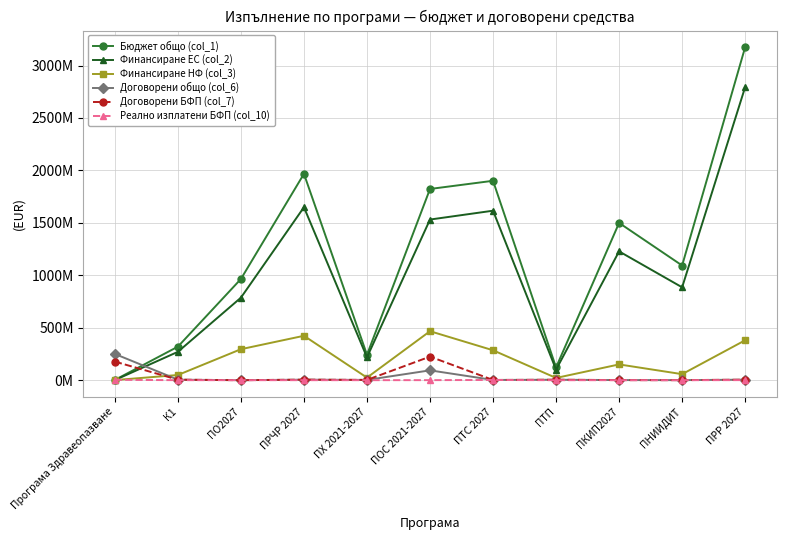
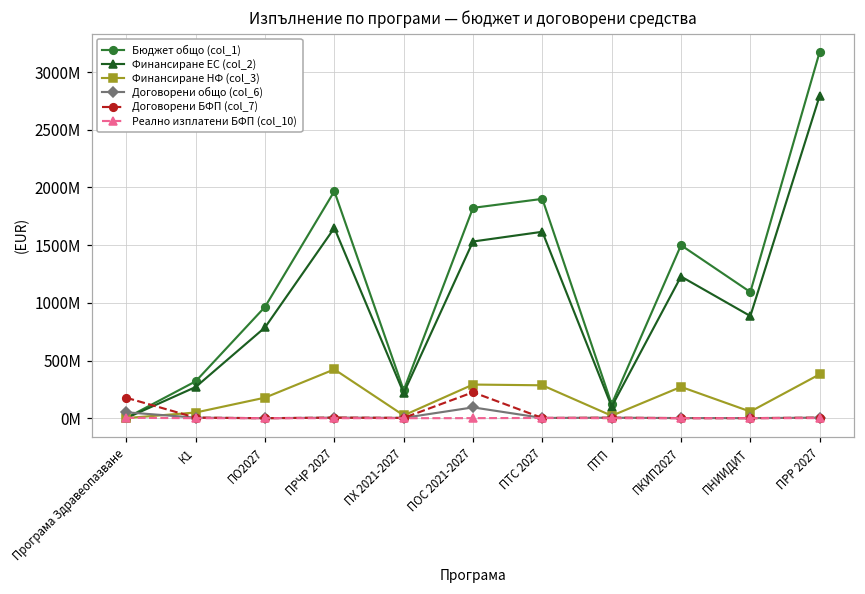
  {
    "Финансиране НФ (col_3)": {
      "К1": 50000000,
-     "ПО2027": 300000000,
+     "ПО2027": 180000000,
      "ПРЧР 2027": 420000000,
-     "ПОС 2021-2027": 470000000,
+     "ПОС 2021-2027": 290000000,
      "ПТС 2027": 290000000,
-     "ПКИП2027": 150000000,
+     "ПКИП2027": 270000000,
      "ПНИИДИТ": 60000000,
      "ПРР 2027": 380000000
    },
    "Договорени общо (col_6)": {
-     "Програма Здравеопазване": 250000000,
+     "Програма Здравеопазване": 50000000,
      "ПОС 2021-2027": 90000000
    },
    "Договорени БФП (col_7)": {
      "Програма Здравеопазване": 180000000,
      "ПОС 2021-2027": 220000000
    },
    "Реално изплатени БФП (col_10)": {
      "ПОС 2021-2027": 0
    }
  }
